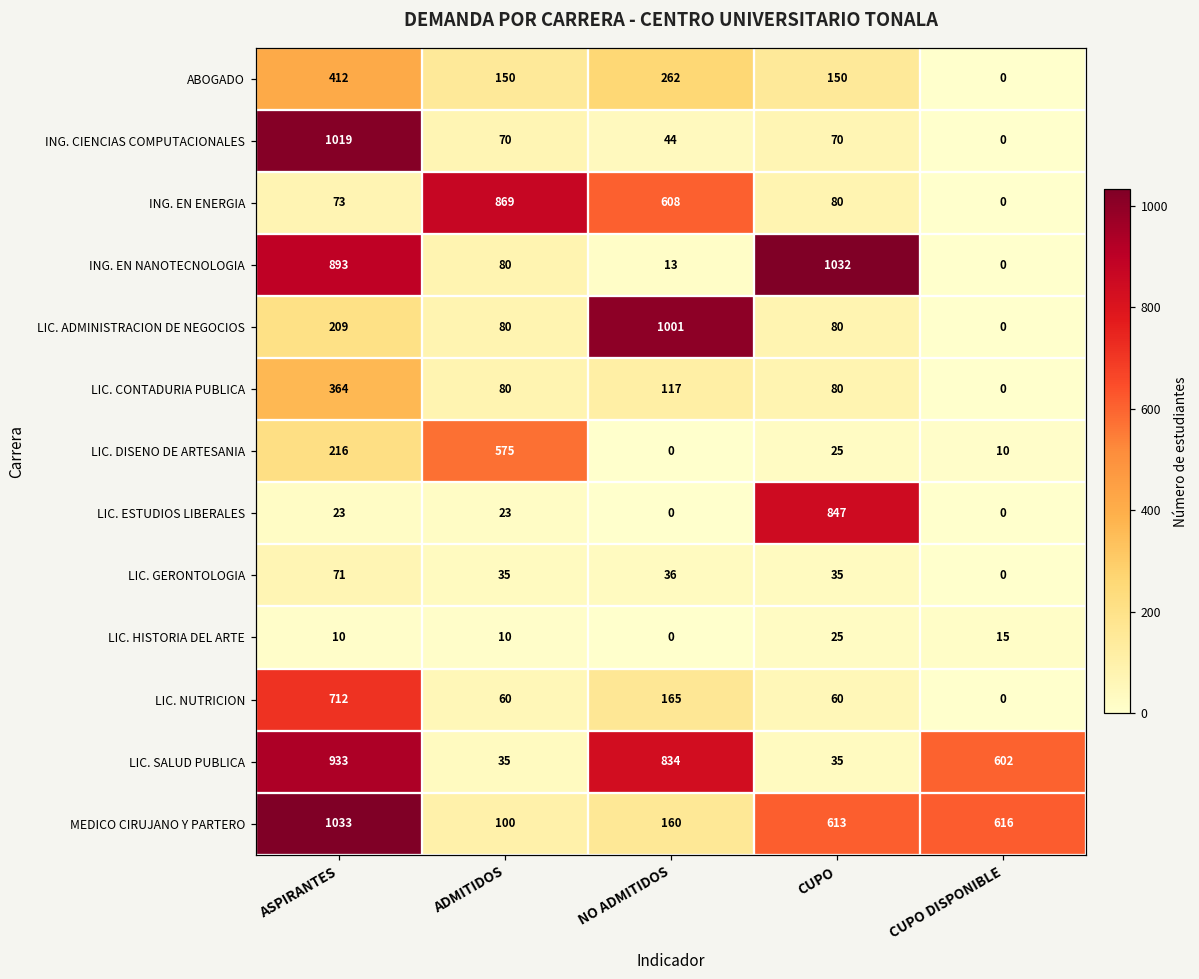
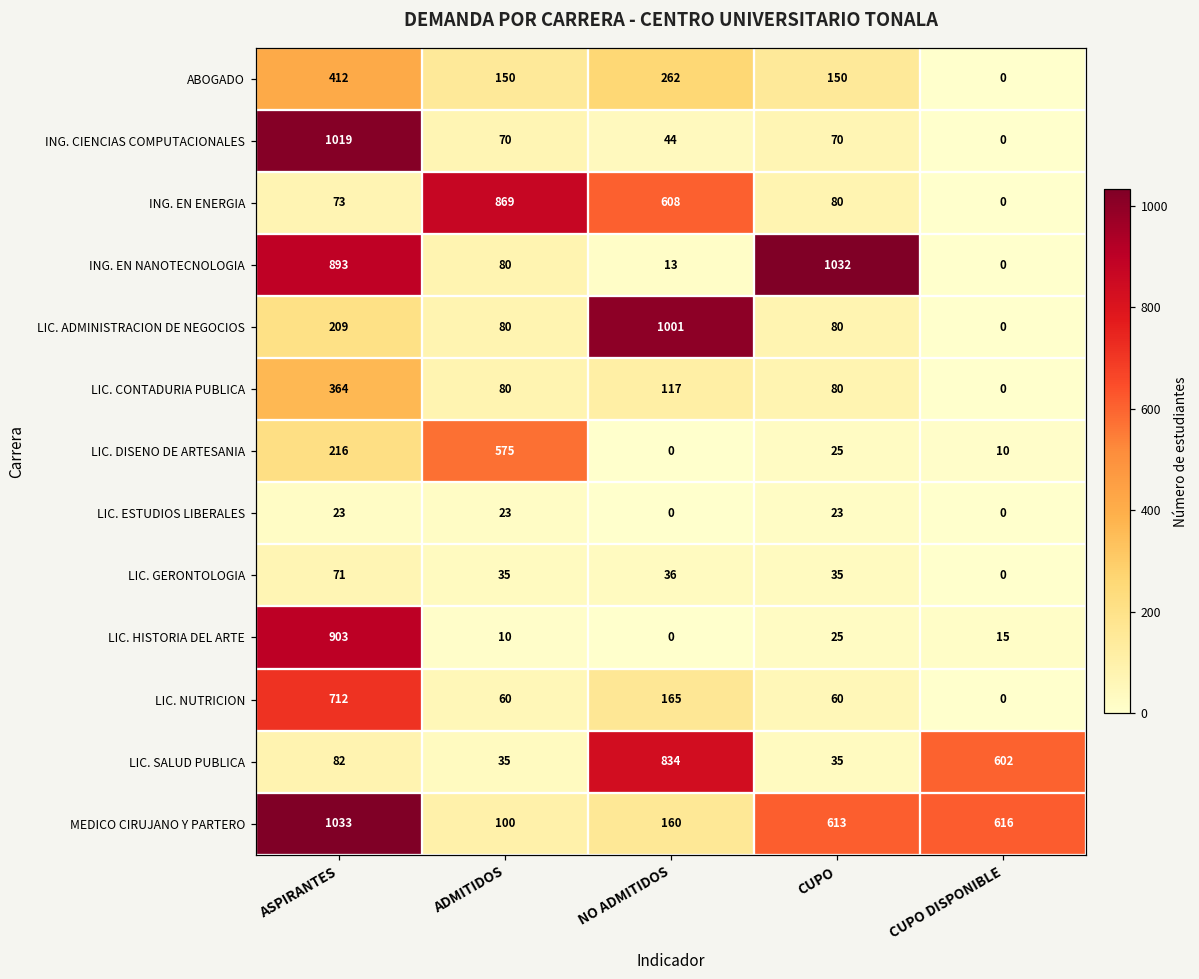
  {
    "ABOGADO": {
      "ASPIRANTES": 412,
      "ADMITIDOS": 150,
      "NO ADMITIDOS": 262,
      "CUPO": 150,
      "CUPO DISPONIBLE": 0
    },
    "ING. CIENCIAS COMPUTACIONALES": {
      "ASPIRANTES": 1019,
      "ADMITIDOS": 70,
      "NO ADMITIDOS": 44,
      "CUPO": 70,
      "CUPO DISPONIBLE": 0
    },
    "ING. EN ENERGIA": {
      "ASPIRANTES": 73,
      "ADMITIDOS": 869,
      "NO ADMITIDOS": 608,
      "CUPO": 80,
      "CUPO DISPONIBLE": 0
    },
    "ING. EN NANOTECNOLOGIA": {
      "ASPIRANTES": 893,
      "ADMITIDOS": 80,
      "NO ADMITIDOS": 13,
      "CUPO": 1032,
      "CUPO DISPONIBLE": 0
    },
    "LIC. ADMINISTRACION DE NEGOCIOS": {
      "ASPIRANTES": 209,
      "ADMITIDOS": 80,
      "NO ADMITIDOS": 1001,
      "CUPO": 80,
      "CUPO DISPONIBLE": 0
    },
    "LIC. CONTADURIA PUBLICA": {
      "ASPIRANTES": 364,
      "ADMITIDOS": 80,
      "NO ADMITIDOS": 117,
      "CUPO": 80,
      "CUPO DISPONIBLE": 0
    },
    "LIC. DISENO DE ARTESANIA": {
      "ASPIRANTES": 216,
      "ADMITIDOS": 575,
      "NO ADMITIDOS": 0,
      "CUPO": 25,
      "CUPO DISPONIBLE": 10
    },
    "LIC. ESTUDIOS LIBERALES": {
      "ASPIRANTES": 23,
      "ADMITIDOS": 23,
      "NO ADMITIDOS": 0,
-     "CUPO": 847,
+     "CUPO": 23,
      "CUPO DISPONIBLE": 0
    },
    "LIC. GERONTOLOGIA": {
      "ASPIRANTES": 71,
      "ADMITIDOS": 35,
      "NO ADMITIDOS": 36,
      "CUPO": 35,
      "CUPO DISPONIBLE": 0
    },
    "LIC. HISTORIA DEL ARTE": {
-     "ASPIRANTES": 10,
+     "ASPIRANTES": 903,
      "ADMITIDOS": 10,
      "NO ADMITIDOS": 0,
      "CUPO": 25,
      "CUPO DISPONIBLE": 15
    },
    "LIC. NUTRICION": {
      "ASPIRANTES": 712,
      "ADMITIDOS": 60,
      "NO ADMITIDOS": 165,
      "CUPO": 60,
      "CUPO DISPONIBLE": 0
    },
    "LIC. SALUD PUBLICA": {
-     "ASPIRANTES": 933,
+     "ASPIRANTES": 82,
      "ADMITIDOS": 35,
      "NO ADMITIDOS": 834,
      "CUPO": 35,
      "CUPO DISPONIBLE": 602
    },
    "MEDICO CIRUJANO Y PARTERO": {
      "ASPIRANTES": 1033,
      "ADMITIDOS": 100,
      "NO ADMITIDOS": 160,
      "CUPO": 613,
      "CUPO DISPONIBLE": 616
    }
  }
